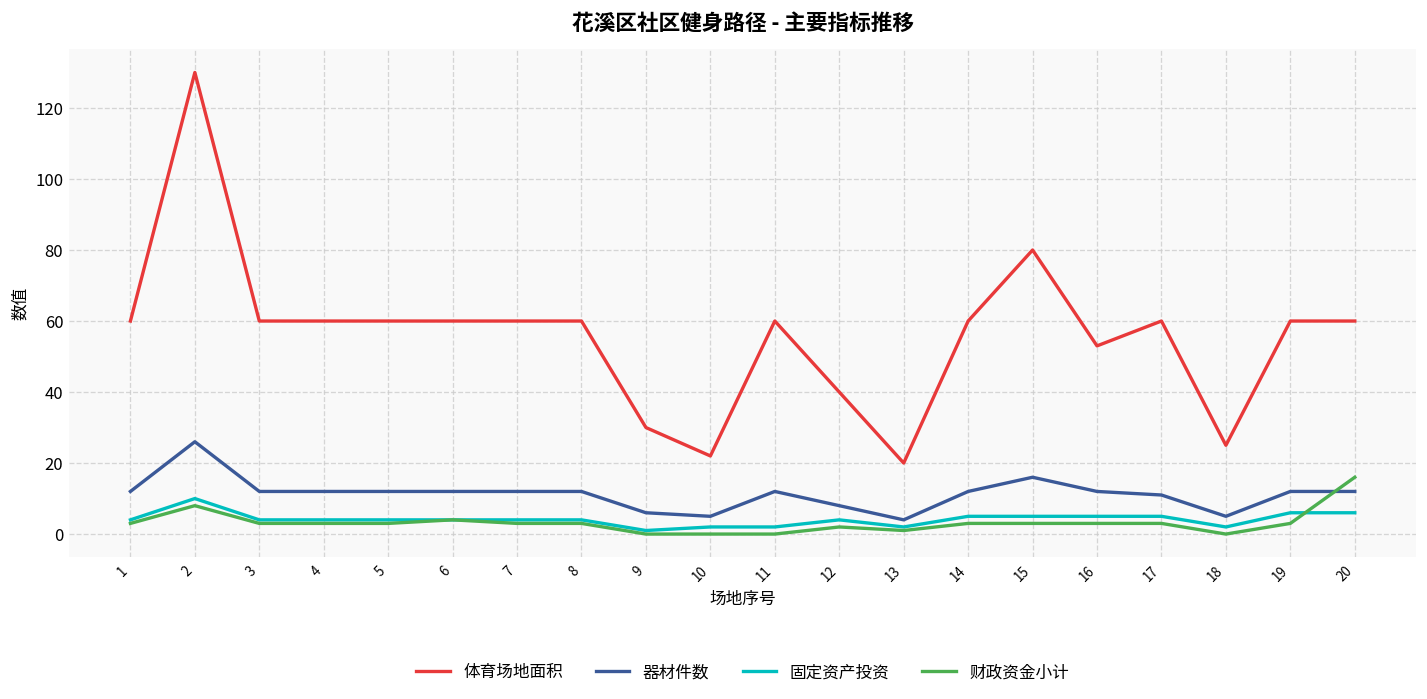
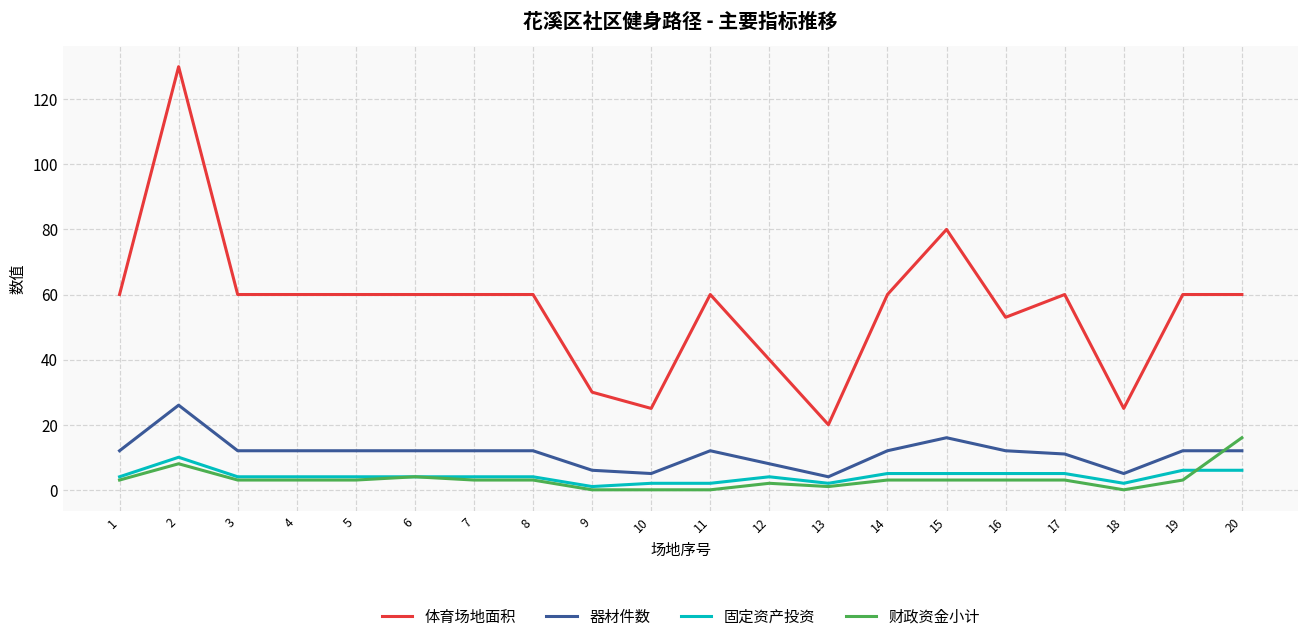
  {
    "体育场地面积": {
      "1": 60,
      "2": 130,
      "3": 60,
      "4": 60,
      "5": 60,
      "6": 60,
      "7": 60,
      "8": 60,
      "9": 30,
-     "10": 22,
+     "10": 25,
      "11": 60,
      "12": 40,
      "13": 20,
      "14": 60,
      "15": 80,
      "16": 53,
      "17": 60,
      "18": 25,
      "19": 60,
      "20": 60
    },
    "器材件数": {
      "1": 12,
      "2": 26,
      "3": 12,
      "4": 12,
      "5": 12,
      "6": 12,
      "7": 12,
      "8": 12,
      "9": 6,
      "10": 5,
      "11": 12,
      "12": 8,
      "13": 4,
      "14": 12,
      "15": 16,
      "16": 12,
      "17": 11,
      "18": 5,
      "19": 12,
      "20": 12
    },
    "固定资产投资": {
      "1": 4,
      "2": 10,
      "3": 4,
      "4": 4,
      "5": 4,
      "7": 4,
      "8": 4,
      "9": 1,
      "10": 2,
      "11": 2,
      "12": 4,
      "13": 2,
      "14": 5,
      "15": 5,
      "16": 5,
      "17": 5,
      "18": 2,
      "19": 6,
      "20": 6
    },
    "财政资金小计": {
      "1": 3,
      "2": 8,
      "3": 3,
      "4": 3,
      "5": 3,
      "7": 3,
      "8": 3,
      "9": 0,
      "10": 0,
      "11": 0,
      "12": 2,
      "13": 1,
      "14": 3,
      "15": 3,
      "16": 3,
      "17": 3,
      "18": 0,
      "19": 3,
      "20": 16
    }
  }
